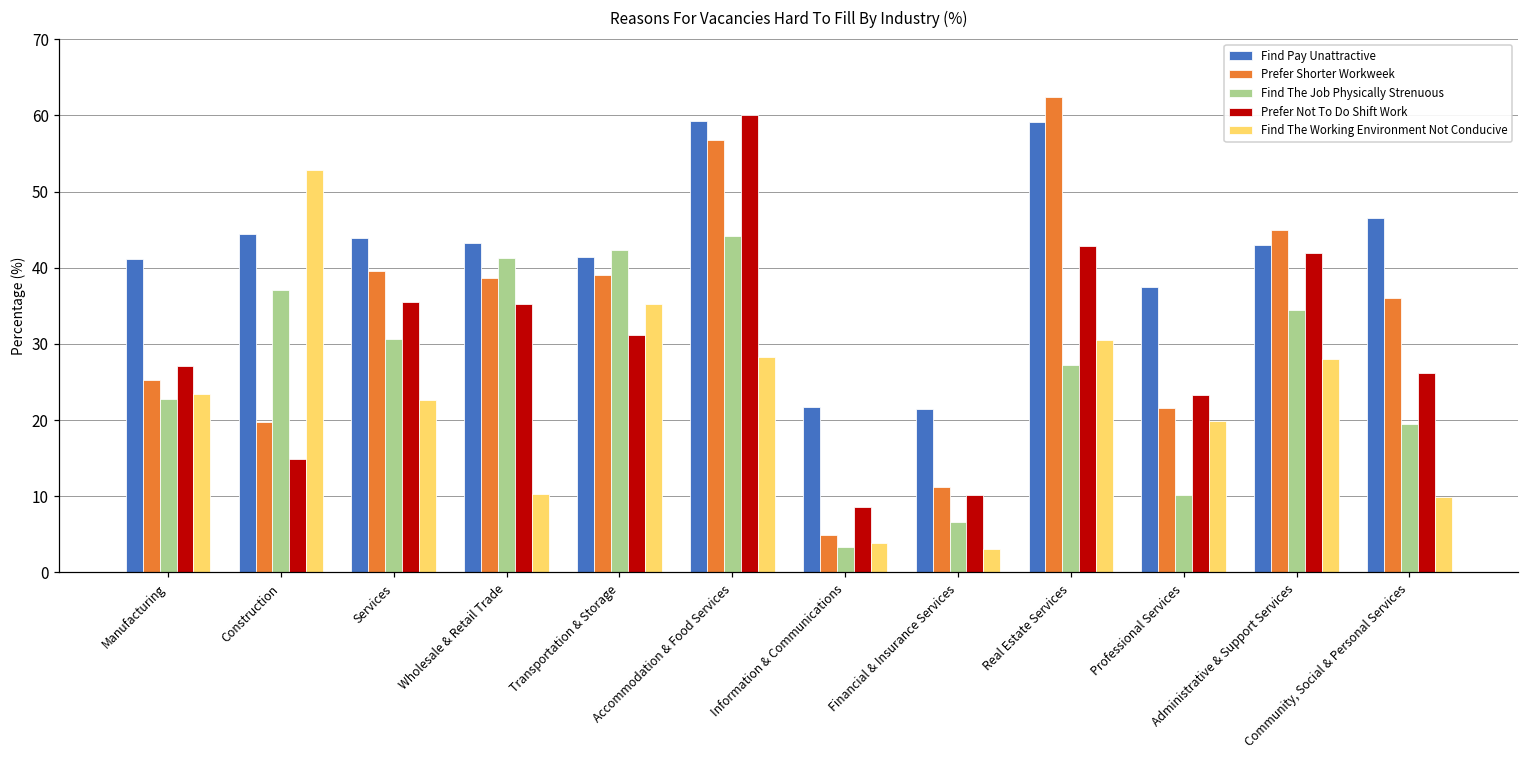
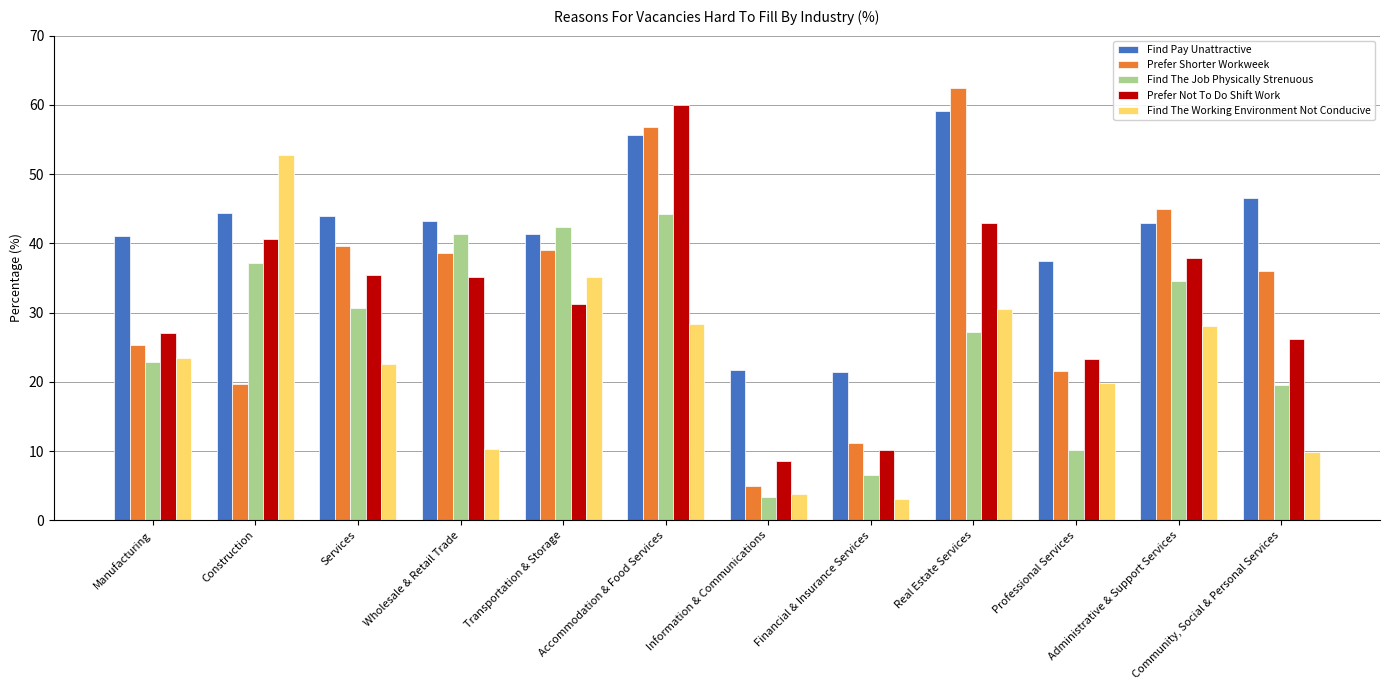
  {
    "Find Pay Unattractive": {
      "Manufacturing": 41,
      "Construction": 44,
      "Services": 44,
      "Wholesale & Retail Trade": 43,
      "Transportation & Storage": 41,
-     "Accommodation & Food Services": 59,
+     "Accommodation & Food Services": 56,
      "Information & Communications": 22,
      "Financial & Insurance Services": 21,
      "Real Estate Services": 59,
      "Professional Services": 38,
      "Administrative & Support Services": 43,
      "Community, Social & Personal Services": 47
    },
    "Prefer Shorter Workweek": {
      "Manufacturing": 25,
      "Construction": 20,
      "Services": 40,
      "Wholesale & Retail Trade": 39,
      "Transportation & Storage": 39,
      "Accommodation & Food Services": 57,
      "Information & Communications": 5,
      "Financial & Insurance Services": 11,
      "Real Estate Services": 62,
      "Professional Services": 22,
      "Administrative & Support Services": 45,
      "Community, Social & Personal Services": 36
    },
    "Find The Job Physically Strenuous": {
      "Manufacturing": 23,
      "Construction": 37,
      "Services": 31,
      "Wholesale & Retail Trade": 41,
      "Transportation & Storage": 42,
      "Accommodation & Food Services": 44,
      "Information & Communications": 3,
      "Financial & Insurance Services": 7,
      "Real Estate Services": 27,
      "Professional Services": 10,
      "Administrative & Support Services": 35,
      "Community, Social & Personal Services": 20
    },
    "Prefer Not To Do Shift Work": {
      "Manufacturing": 27,
-     "Construction": 15,
+     "Construction": 41,
      "Services": 36,
      "Wholesale & Retail Trade": 35,
      "Transportation & Storage": 31,
      "Accommodation & Food Services": 60,
      "Information & Communications": 9,
      "Financial & Insurance Services": 10,
      "Real Estate Services": 43,
      "Professional Services": 23,
-     "Administrative & Support Services": 42,
+     "Administrative & Support Services": 38,
      "Community, Social & Personal Services": 26
    },
    "Find The Working Environment Not Conducive": {
      "Manufacturing": 23,
      "Construction": 53,
      "Services": 23,
      "Wholesale & Retail Trade": 10,
      "Transportation & Storage": 35,
      "Accommodation & Food Services": 28,
      "Information & Communications": 4,
      "Financial & Insurance Services": 3,
      "Real Estate Services": 31,
      "Professional Services": 20,
      "Administrative & Support Services": 28,
      "Community, Social & Personal Services": 10
    }
  }
